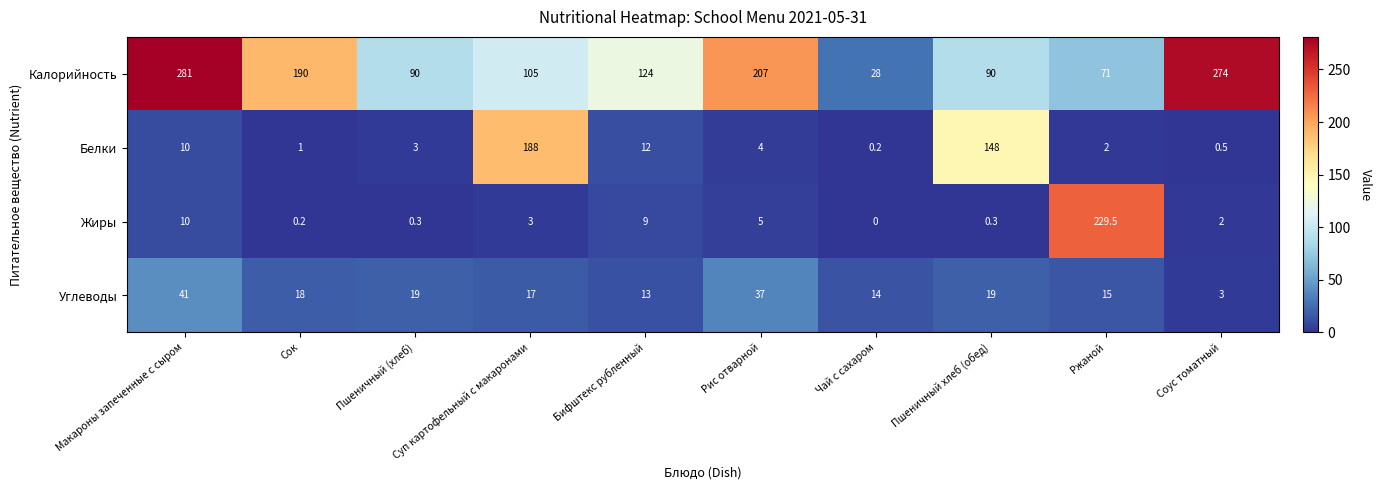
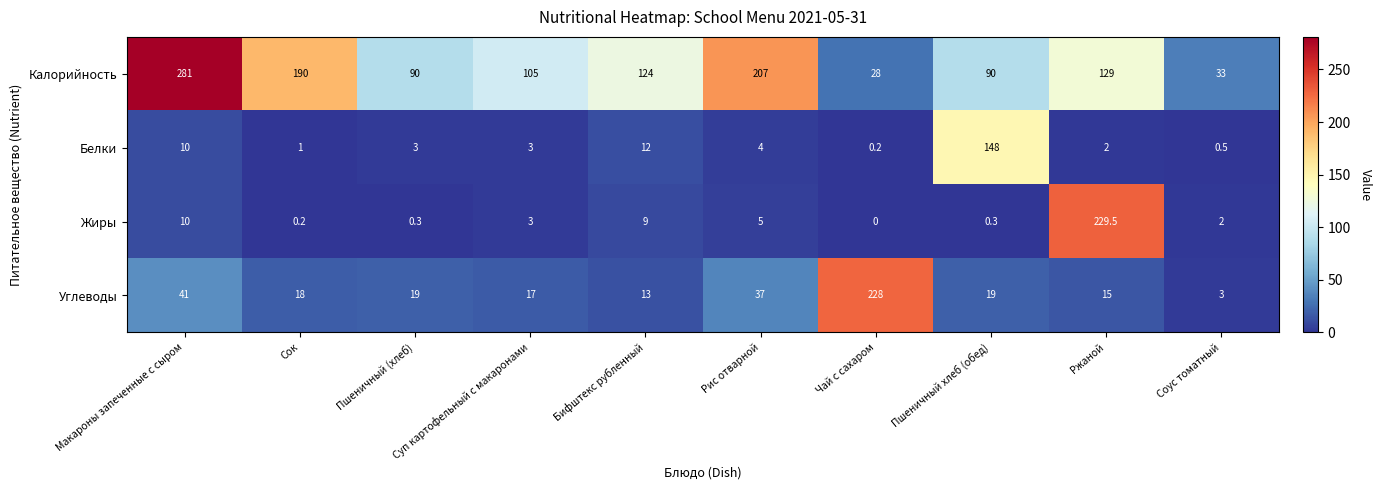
  {
    "Калорийность": {
      "Макароны запеченные с сыром": 281,
      "Сок": 190,
      "Пшеничный (хлеб)": 90,
      "Суп картофельный с макаронами": 105,
      "Бифштекс рубленный": 124,
      "Рис отварной": 207,
      "Чай с сахаром": 28,
      "Пшеничный хлеб (обед)": 90,
-     "Ржаной": 71,
-     "Соус томатный": 274
+     "Ржаной": 129,
+     "Соус томатный": 33
    },
    "Белки": {
      "Макароны запеченные с сыром": 10,
      "Сок": 1,
      "Пшеничный (хлеб)": 3,
-     "Суп картофельный с макаронами": 188,
+     "Суп картофельный с макаронами": 3,
      "Бифштекс рубленный": 12,
      "Рис отварной": 4,
      "Чай с сахаром": 0.2,
      "Пшеничный хлеб (обед)": 148,
      "Ржаной": 2,
      "Соус томатный": 0.5
    },
    "Жиры": {
      "Макароны запеченные с сыром": 10,
      "Сок": 0.2,
      "Пшеничный (хлеб)": 0.3,
      "Суп картофельный с макаронами": 3,
      "Бифштекс рубленный": 9,
      "Рис отварной": 5,
      "Чай с сахаром": 0,
      "Пшеничный хлеб (обед)": 0.3,
      "Ржаной": 229.5,
      "Соус томатный": 2
    },
    "Углеводы": {
      "Макароны запеченные с сыром": 41,
      "Сок": 18,
      "Пшеничный (хлеб)": 19,
      "Суп картофельный с макаронами": 17,
      "Бифштекс рубленный": 13,
      "Рис отварной": 37,
-     "Чай с сахаром": 14,
+     "Чай с сахаром": 228,
      "Пшеничный хлеб (обед)": 19,
      "Ржаной": 15,
      "Соус томатный": 3
    }
  }
